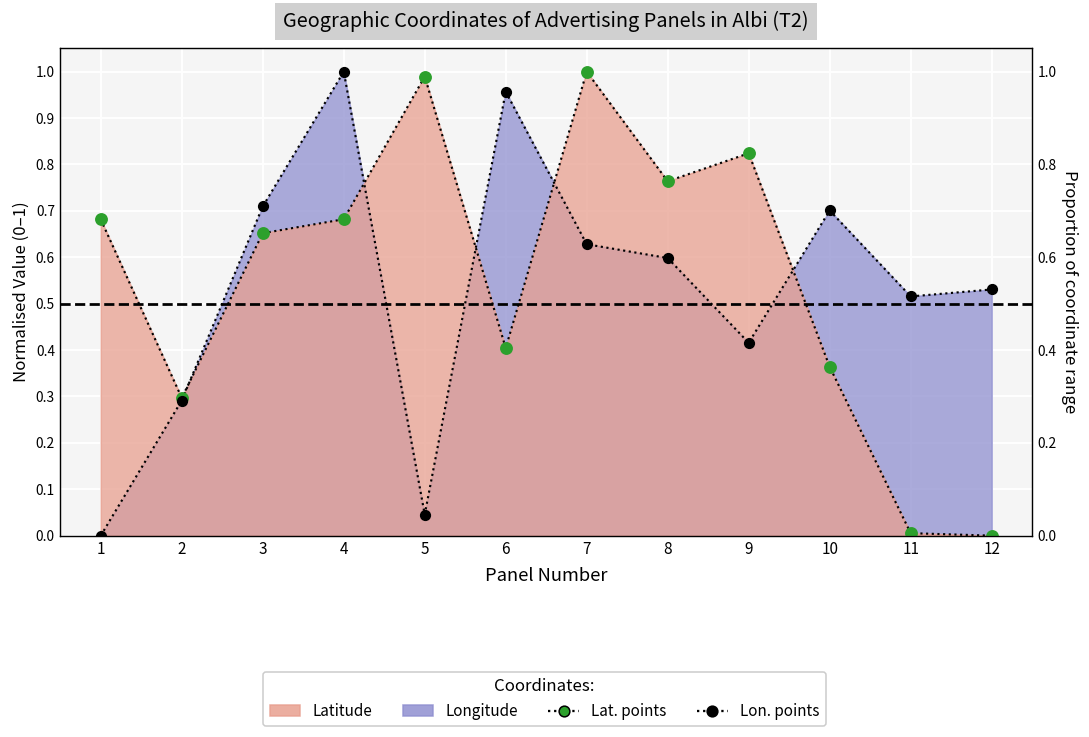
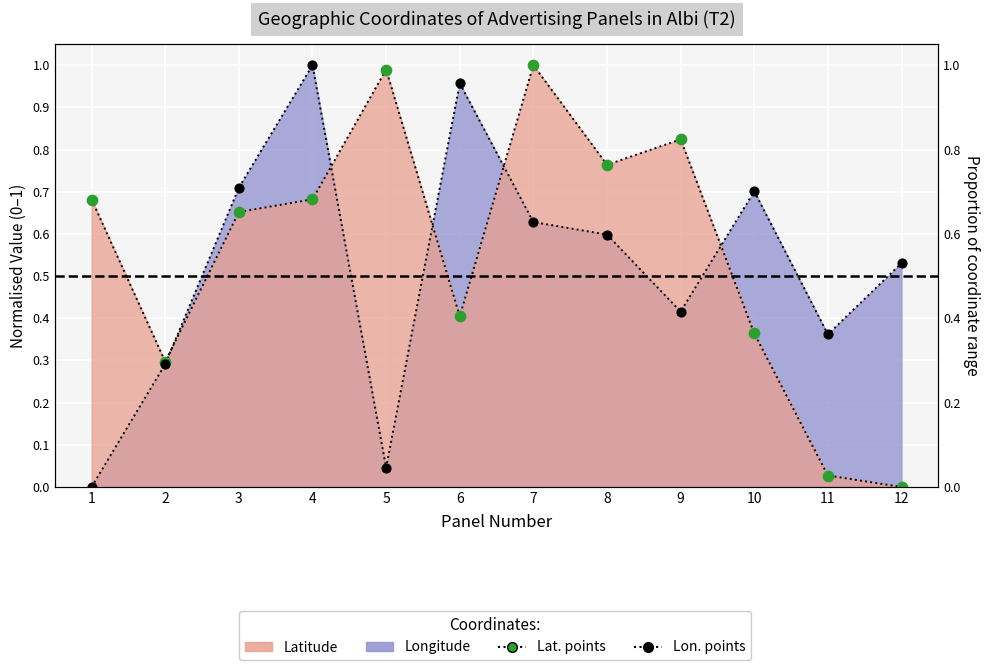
  {
    "Longitude": {
      "1": 0.00,
      "3": 0.71,
      "4": 1.00,
      "5": 0.05,
      "6": 0.96,
      "7": 0.63,
      "8": 0.60,
      "9": 0.42,
      "10": 0.70,
-     "11": 0.52,
+     "11": 0.36,
      "12": 0.53
    },
    "Latitude": {
      "1": 0.68,
      "3": 0.65,
      "4": 0.68,
      "5": 0.99,
      "6": 0.40,
      "7": 1.00,
      "8": 0.76,
      "9": 0.82,
      "10": 0.36,
-     "11": 0.01,
+     "11": 0.03,
      "12": 0.00
    }
  }
